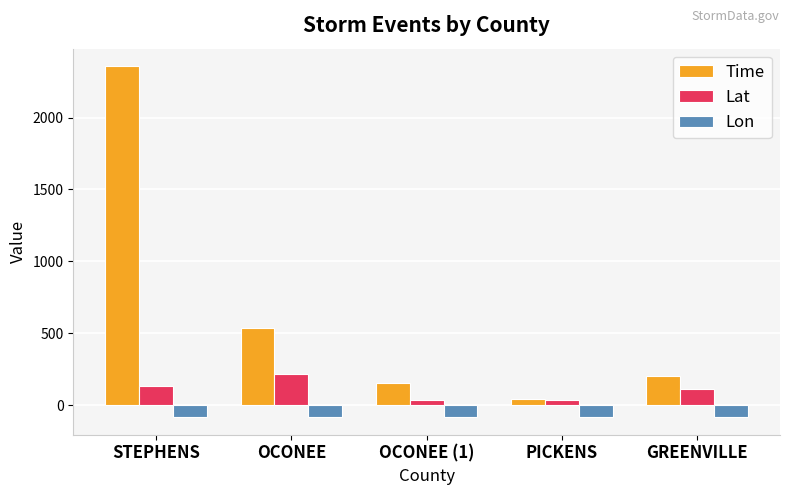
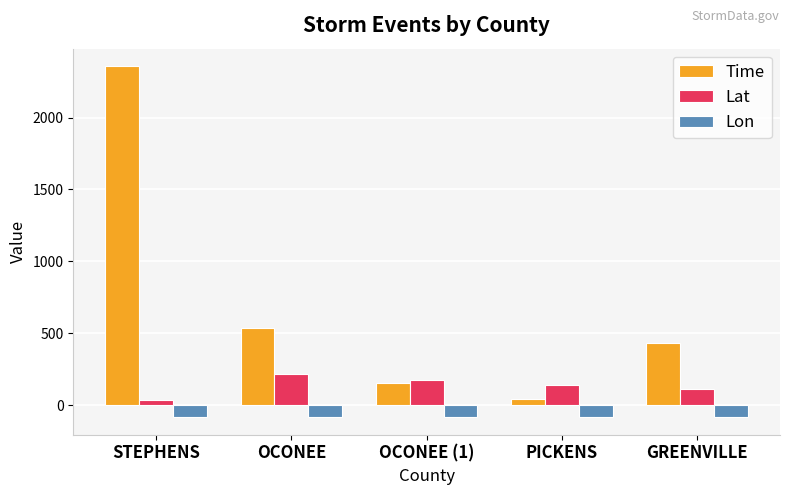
  {
    "Time": {
      "STEPHENS": 2360,
      "OCONEE": 540,
      "OCONEE (1)": 160,
      "PICKENS": 40,
-     "GREENVILLE": 210
+     "GREENVILLE": 430
    },
    "Lat": {
-     "STEPHENS": 130,
+     "STEPHENS": 30,
      "OCONEE": 220,
-     "OCONEE (1)": 30,
-     "PICKENS": 40,
+     "OCONEE (1)": 180,
+     "PICKENS": 140,
      "GREENVILLE": 110
    },
    "Lon": {
      "STEPHENS": -80,
      "OCONEE": -80,
      "OCONEE (1)": -80,
      "PICKENS": -80,
      "GREENVILLE": -80
    }
  }
